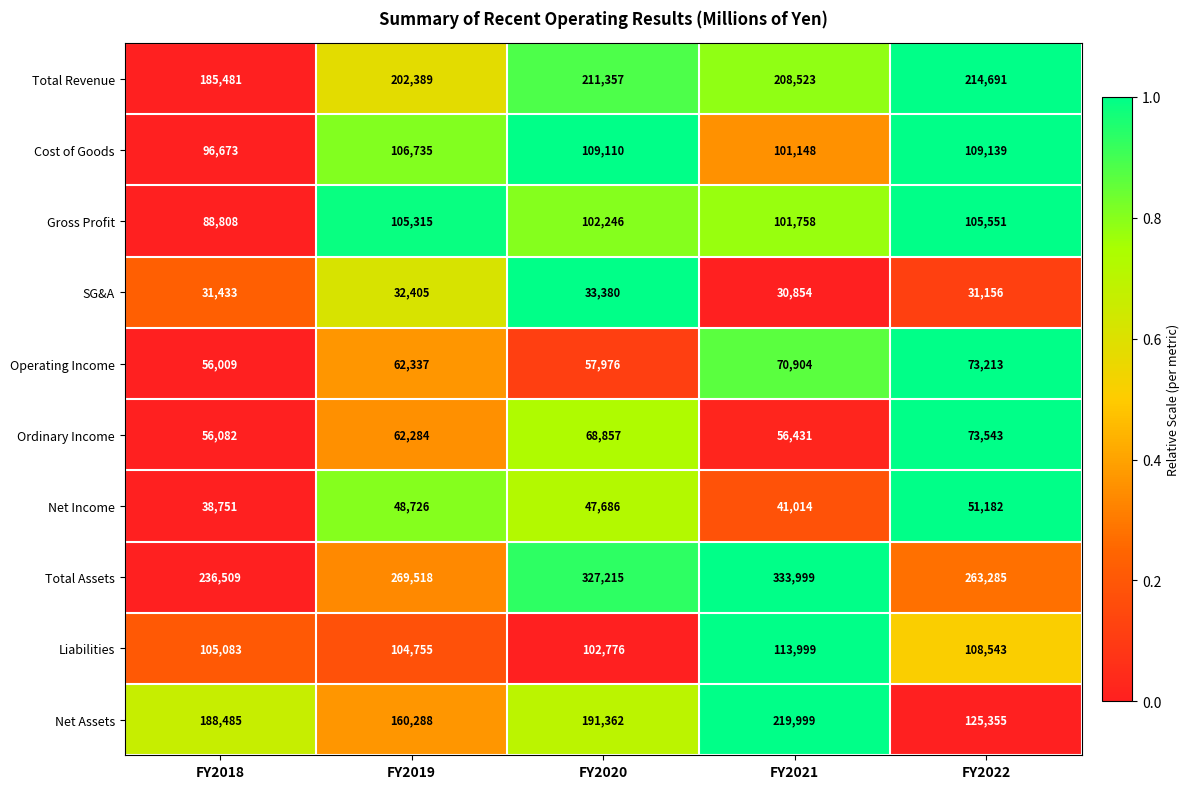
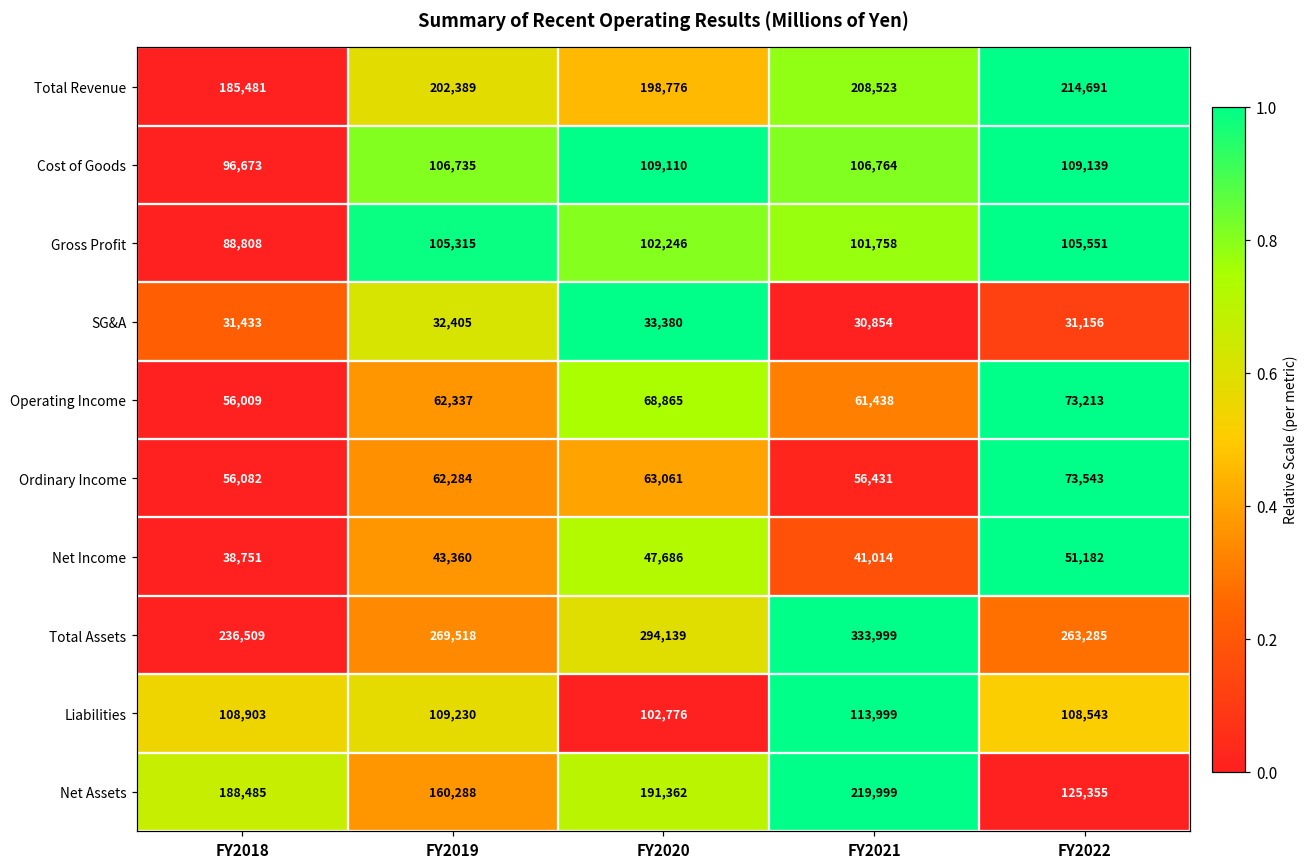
  {
    "Total Revenue": {
      "FY2018": "185,481",
      "FY2019": "202,389",
-     "FY2020": "211,357",
+     "FY2020": "198,776",
      "FY2021": "208,523",
      "FY2022": "214,691"
    },
    "Cost of Goods": {
      "FY2018": "96,673",
      "FY2019": "106,735",
      "FY2020": "109,110",
-     "FY2021": "101,148",
+     "FY2021": "106,764",
      "FY2022": "109,139"
    },
    "Gross Profit": {
      "FY2018": "88,808",
      "FY2019": "105,315",
      "FY2020": "102,246",
      "FY2021": "101,758",
      "FY2022": "105,551"
    },
    "SG&A": {
      "FY2018": "31,433",
      "FY2019": "32,405",
      "FY2020": "33,380",
      "FY2021": "30,854",
      "FY2022": "31,156"
    },
    "Operating Income": {
      "FY2018": "56,009",
      "FY2019": "62,337",
-     "FY2020": "57,976",
-     "FY2021": "70,904",
+     "FY2020": "68,865",
+     "FY2021": "61,438",
      "FY2022": "73,213"
    },
    "Ordinary Income": {
      "FY2018": "56,082",
      "FY2019": "62,284",
-     "FY2020": "68,857",
+     "FY2020": "63,061",
      "FY2021": "56,431",
      "FY2022": "73,543"
    },
    "Net Income": {
      "FY2018": "38,751",
-     "FY2019": "48,726",
+     "FY2019": "43,360",
      "FY2020": "47,686",
      "FY2021": "41,014",
      "FY2022": "51,182"
    },
    "Total Assets": {
      "FY2018": "236,509",
      "FY2019": "269,518",
-     "FY2020": "327,215",
+     "FY2020": "294,139",
      "FY2021": "333,999",
      "FY2022": "263,285"
    },
    "Liabilities": {
-     "FY2018": "105,083",
-     "FY2019": "104,755",
+     "FY2018": "108,903",
+     "FY2019": "109,230",
      "FY2020": "102,776",
      "FY2021": "113,999",
      "FY2022": "108,543"
    },
    "Net Assets": {
      "FY2018": "188,485",
      "FY2019": "160,288",
      "FY2020": "191,362",
      "FY2021": "219,999",
      "FY2022": "125,355"
    }
  }
